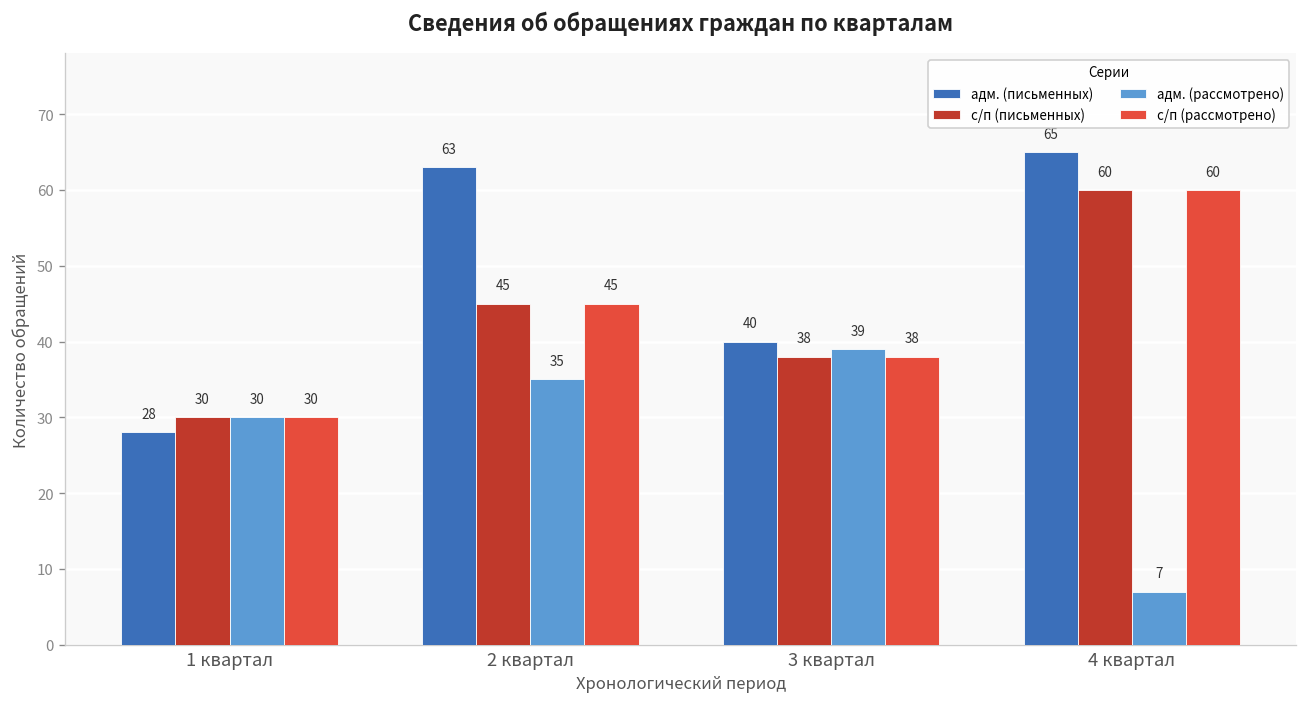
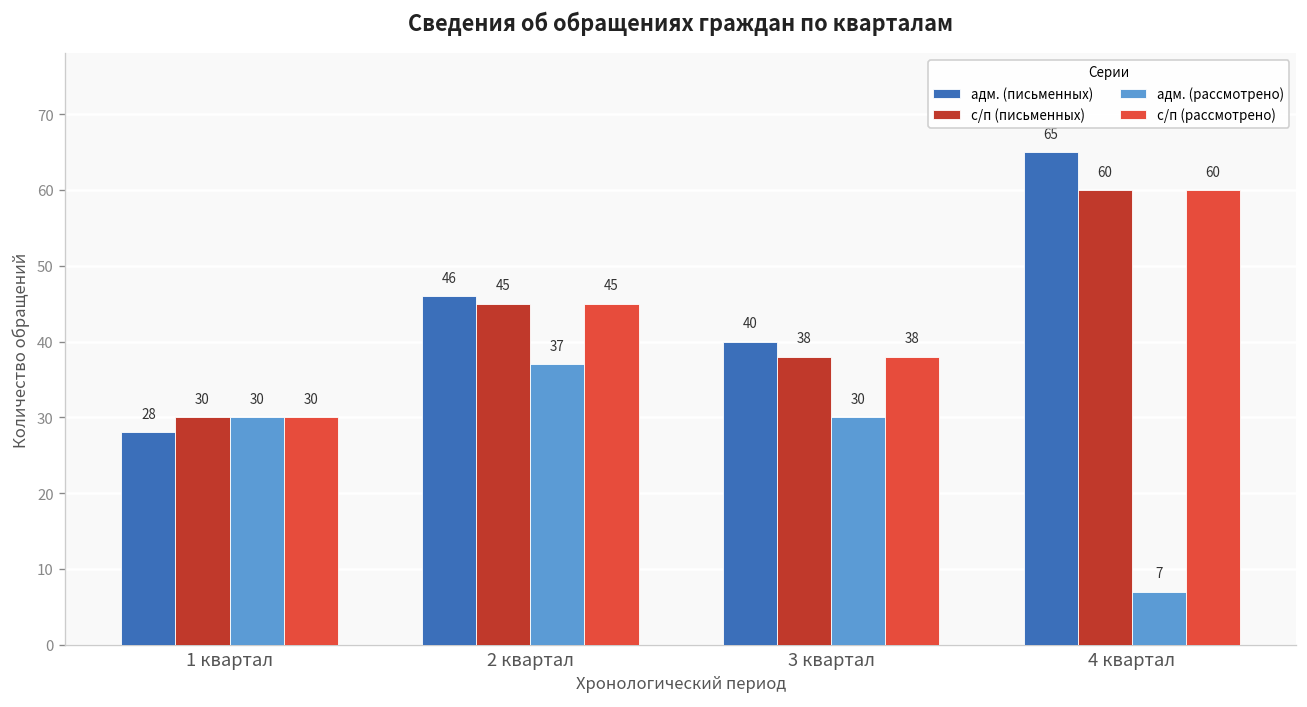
  {
    "адм. (письменных)": {
      "1 квартал": 28,
-     "2 квартал": 63,
+     "2 квартал": 46,
      "3 квартал": 40,
      "4 квартал": 65
    },
    "адм. (рассмотрено)": {
      "1 квартал": 30,
-     "2 квартал": 35,
-     "3 квартал": 39,
+     "2 квартал": 37,
+     "3 квартал": 30,
      "4 квартал": 7
    }
  }
